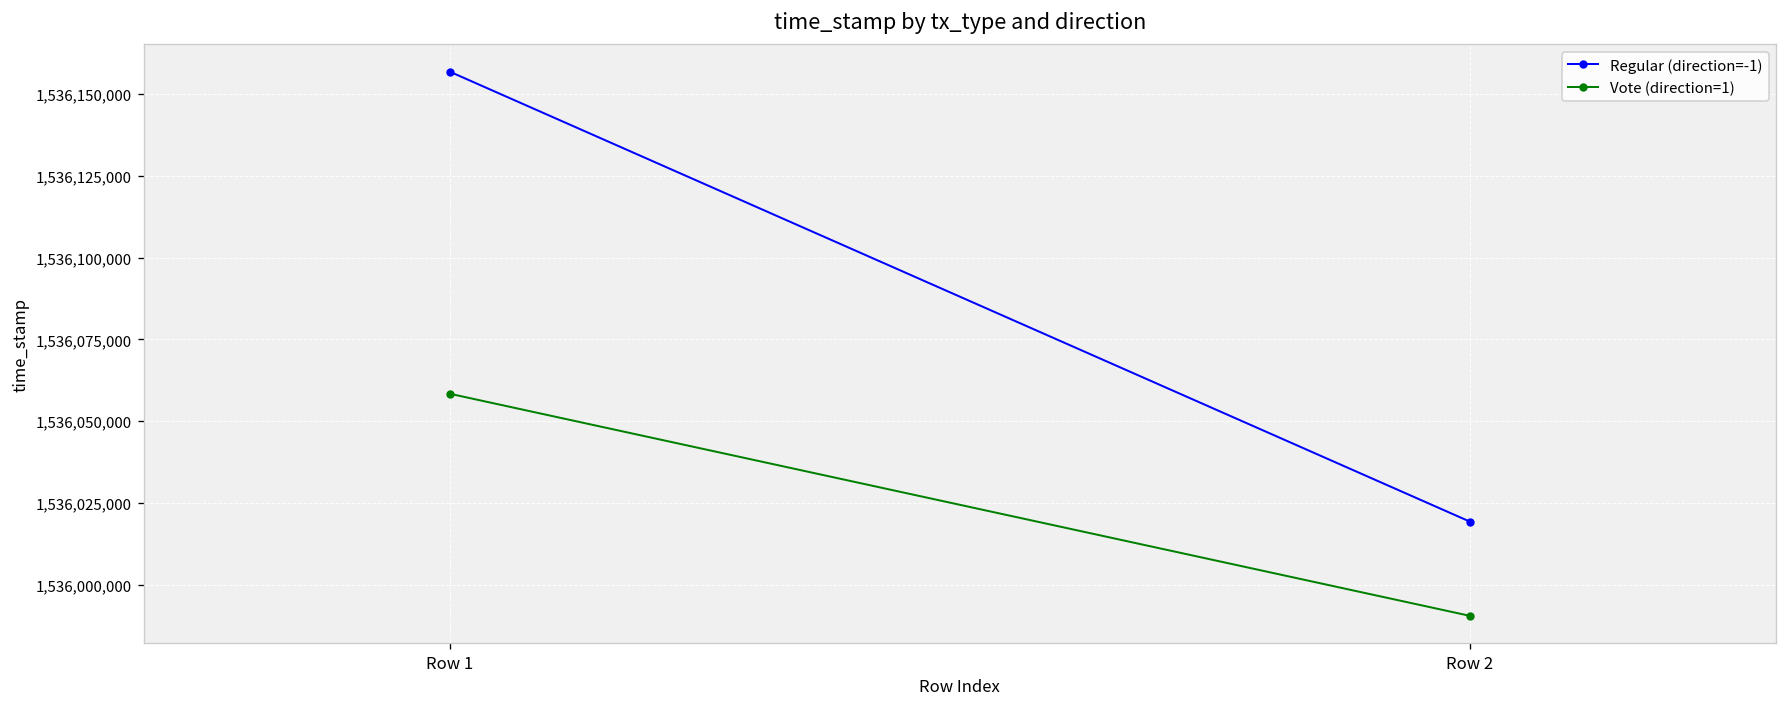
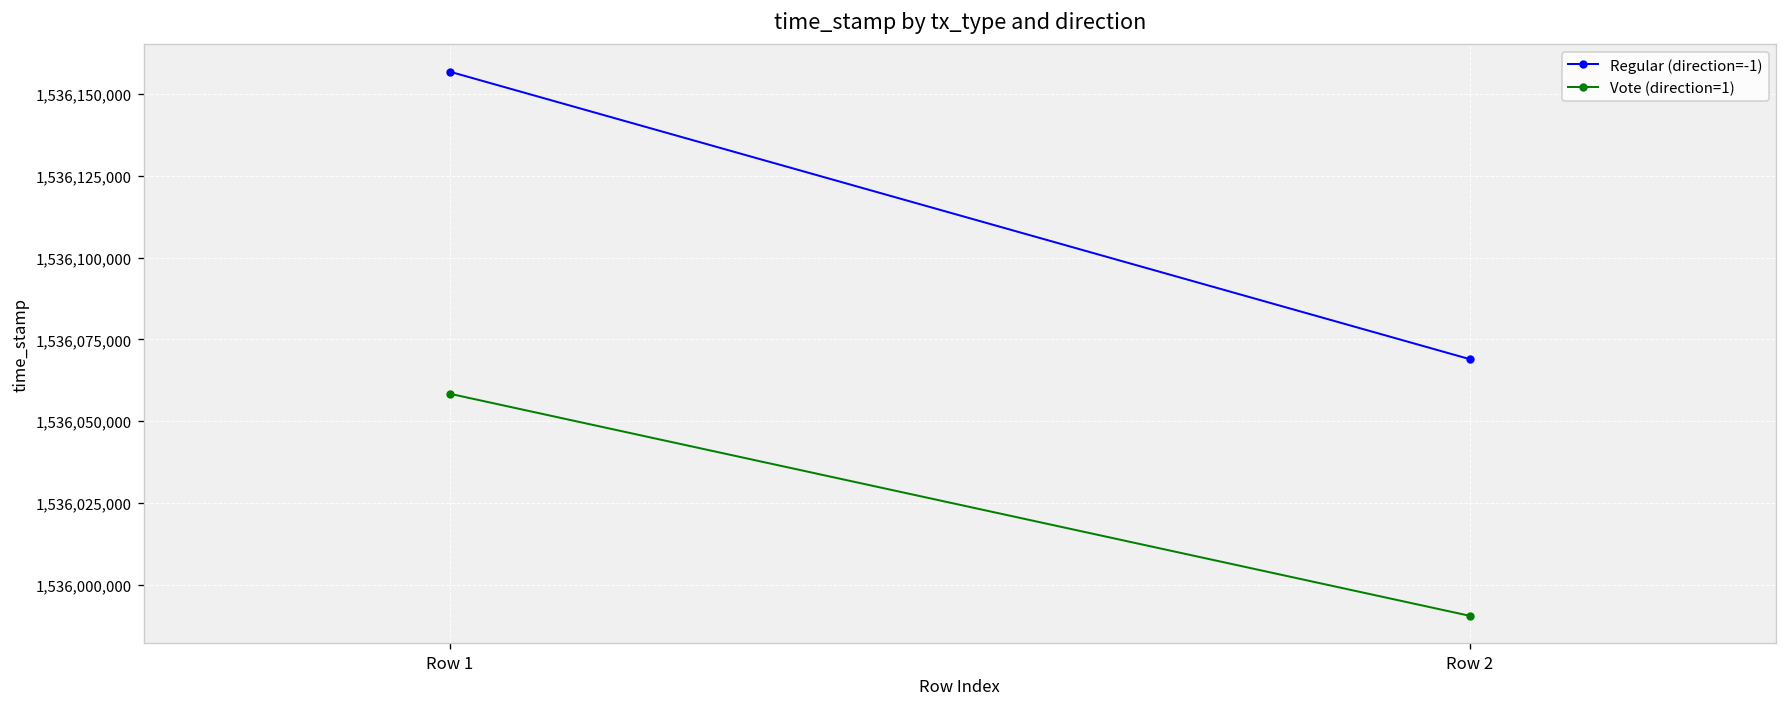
  {
    "Regular (direction=-1)": {
      "Row 1": "1,536,157,000",
-     "Row 2": "1,536,019,000"
+     "Row 2": "1,536,069,000"
    },
    "Vote (direction=1)": {
      "Row 1": "1,536,058,000",
      "Row 2": "1,535,991,000"
    }
  }
